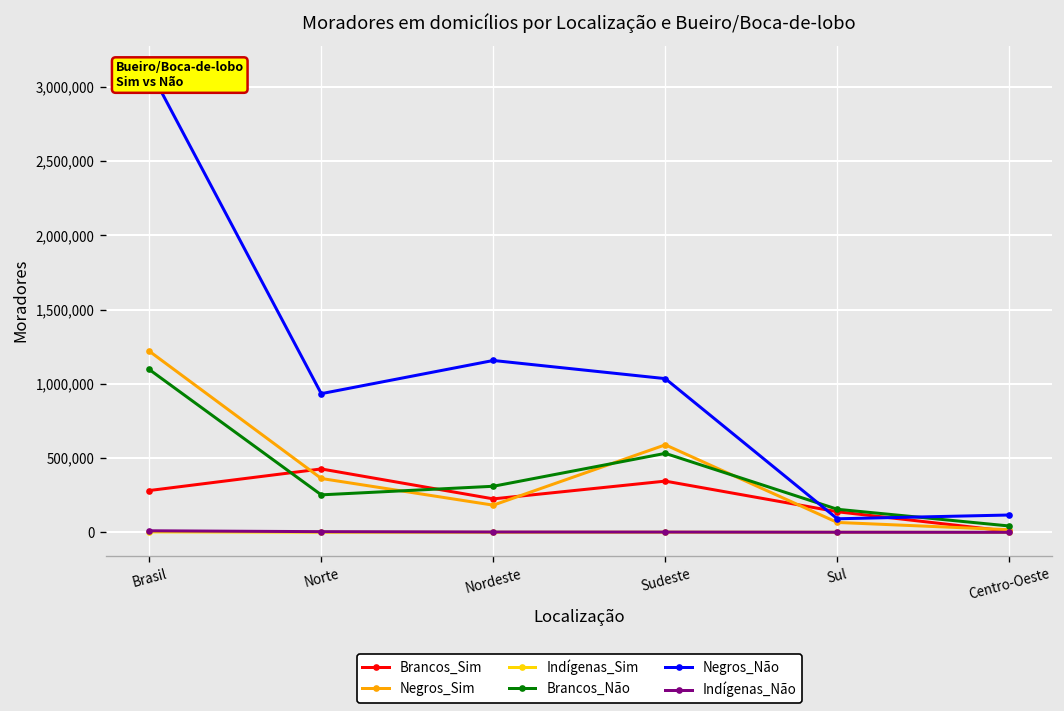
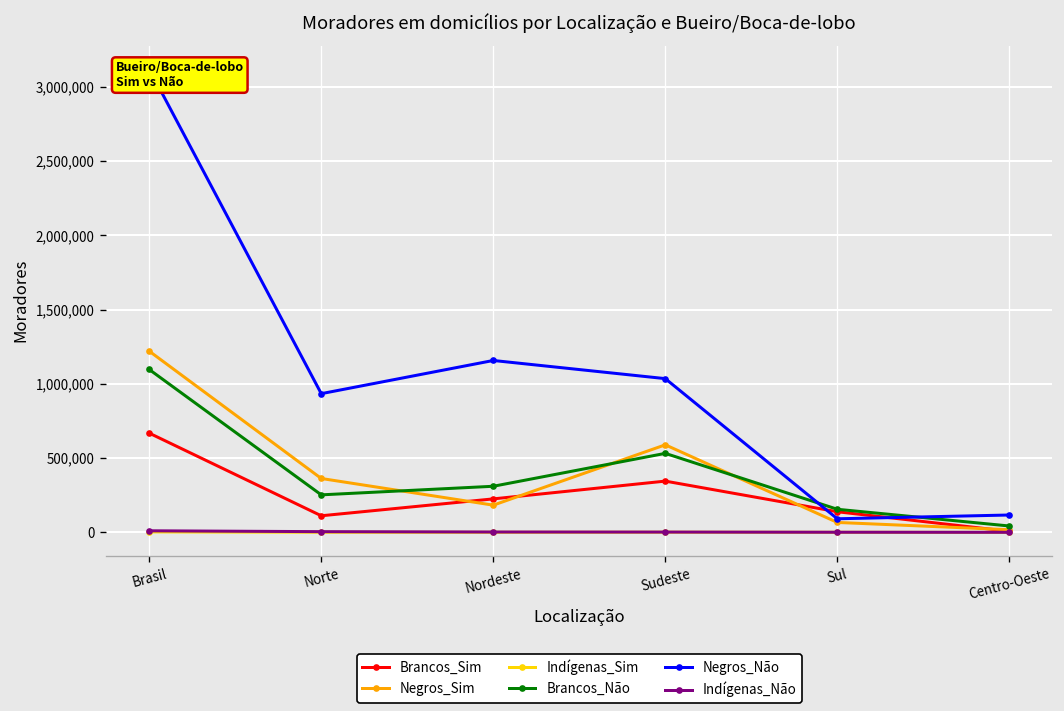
  {
    "Brancos_Sim": {
-     "Brasil": "280,000",
-     "Norte": "430,000",
+     "Brasil": "670,000",
+     "Norte": "110,000",
      "Nordeste": "230,000",
      "Sudeste": "340,000"
    },
    "Brancos_Não": {
      "Brasil": "1,100,000",
      "Norte": "250,000",
      "Nordeste": "310,000",
      "Sudeste": "530,000",
      "Centro-Oeste": "40,000"
    },
    "Negros_Não": {
      "Norte": "930,000",
      "Nordeste": "1,160,000",
      "Sudeste": "1,030,000",
      "Sul": "90,000",
      "Centro-Oeste": "120,000"
    }
  }
